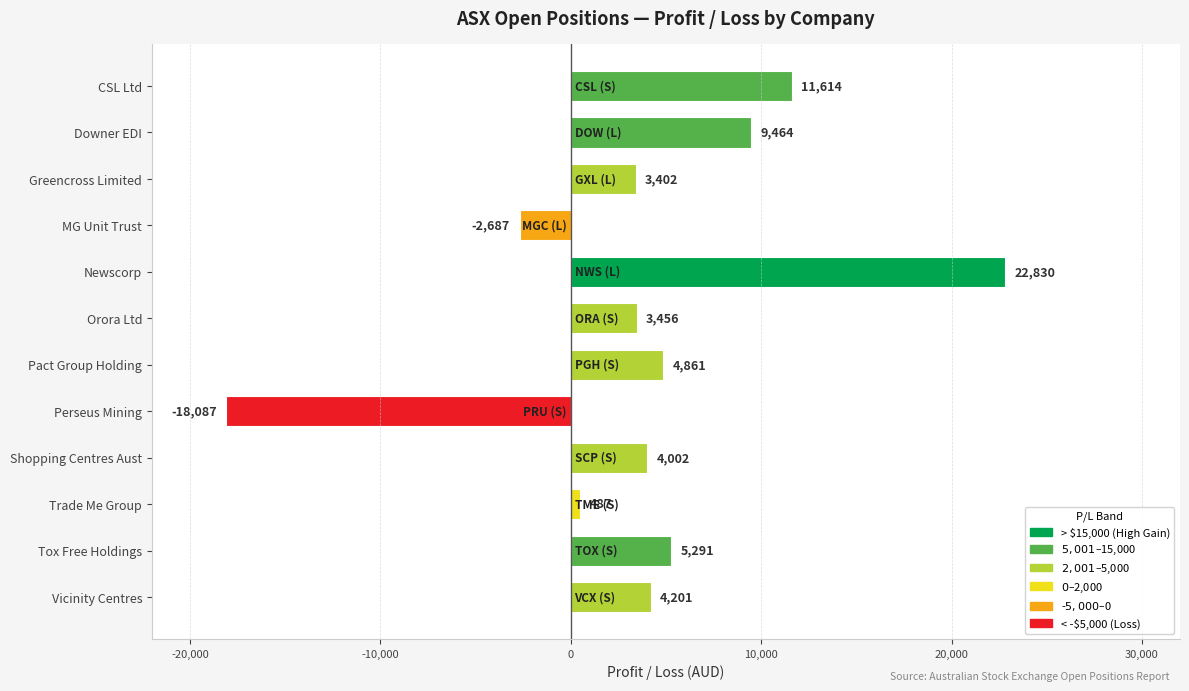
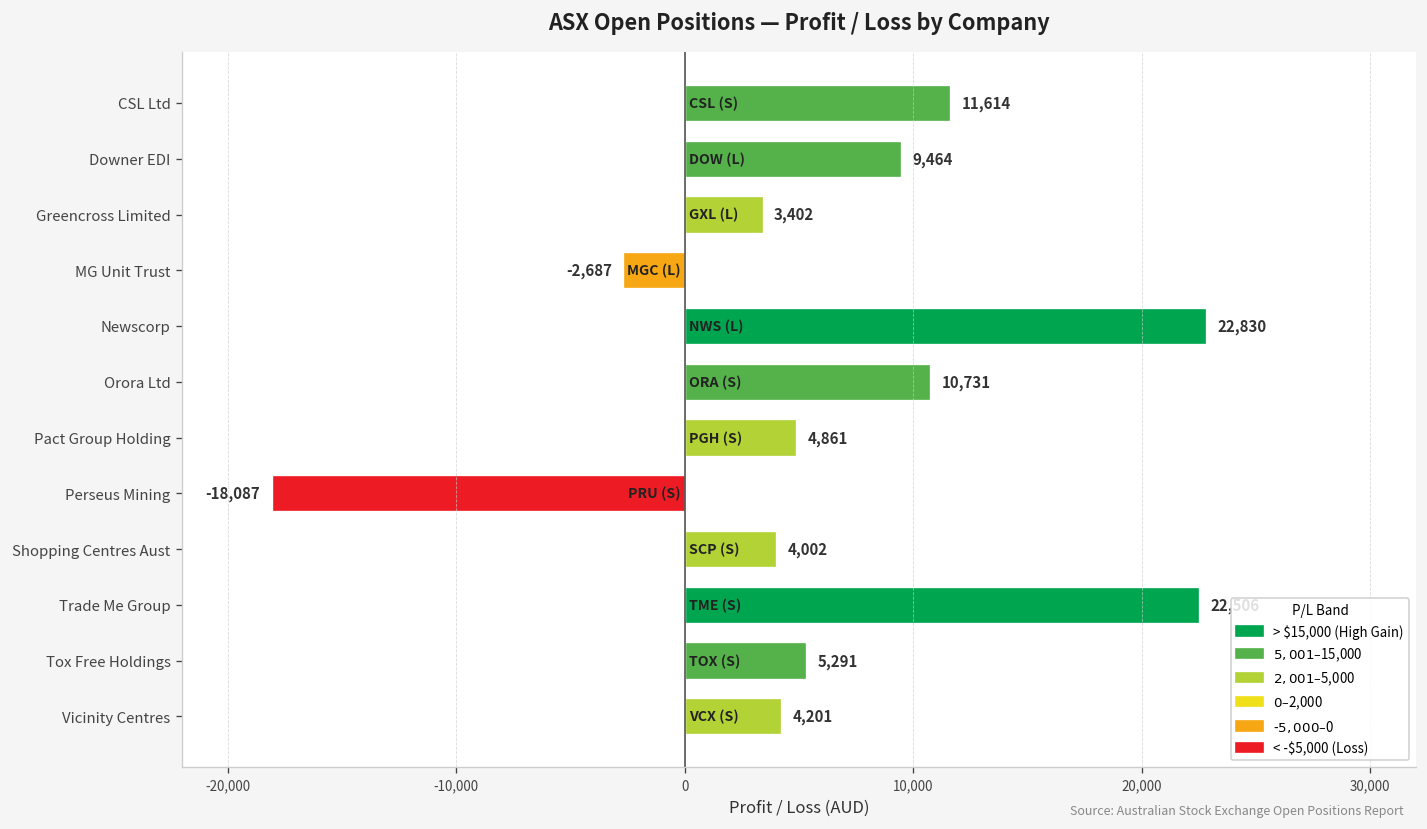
  {
    "CSL Ltd": "11,614",
    "Downer EDI": "9,464",
    "Greencross Limited": "3,402",
    "MG Unit Trust": "-2,687",
    "Newscorp": "22,830",
-   "Orora Ltd": "3,456",
+   "Orora Ltd": "10,731",
    "Pact Group Holding": "4,861",
    "Perseus Mining": "-18,087",
    "Shopping Centres Aust": "4,002",
-   "Trade Me Group": "500",
+   "Trade Me Group": "22,500",
    "Tox Free Holdings": "5,291",
    "Vicinity Centres": "4,201"
  }
